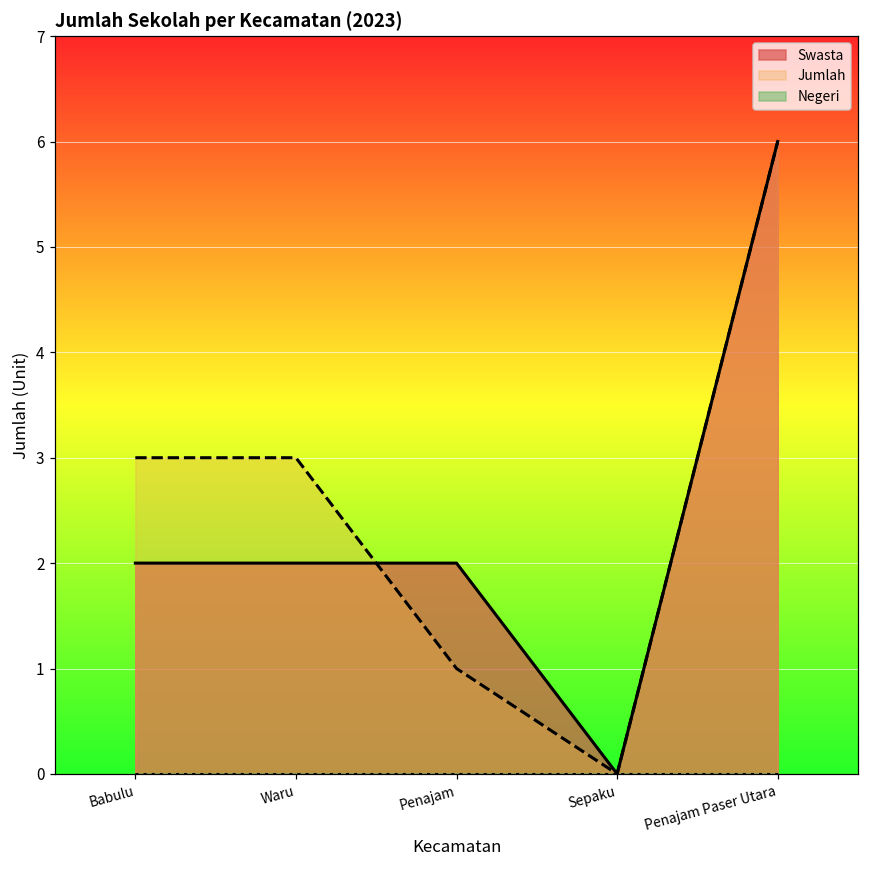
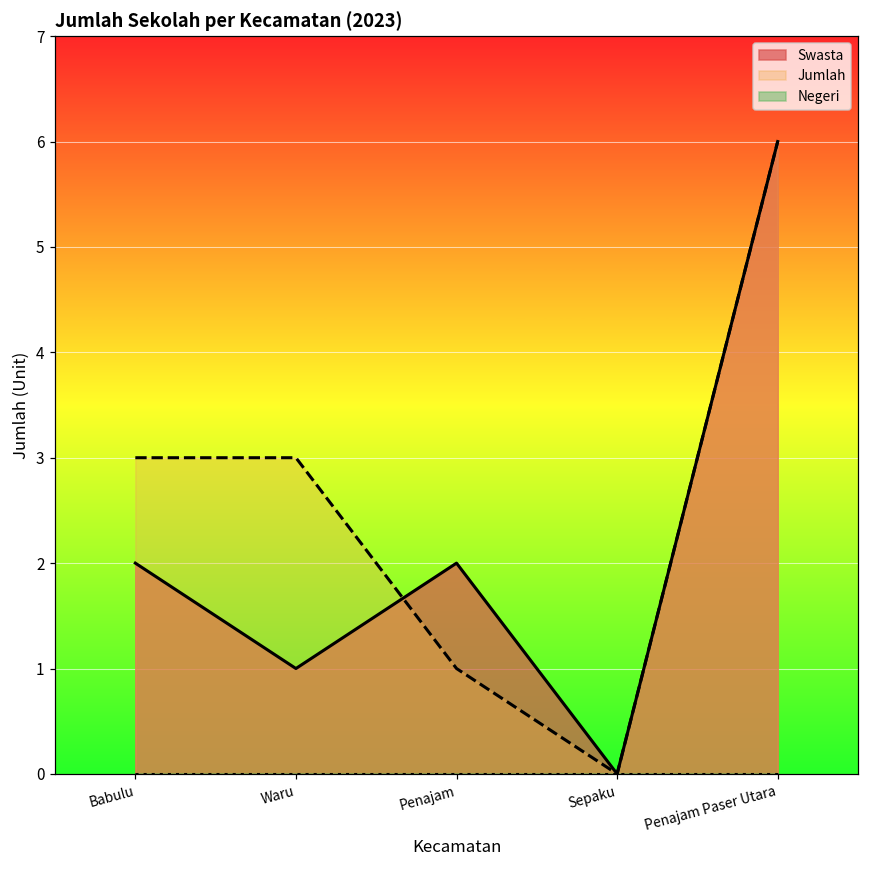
  {
    "Swasta": {
      "Babulu": 2,
-     "Waru": 2,
+     "Waru": 1,
      "Penajam": 2
    },
    "Jumlah": {
      "Babulu": 3,
      "Waru": 3,
      "Penajam": 1
    },
    "Negeri": {
      "Babulu": 0,
      "Waru": 0,
      "Penajam": 0,
      "Penajam Paser Utara": 0
    }
  }
